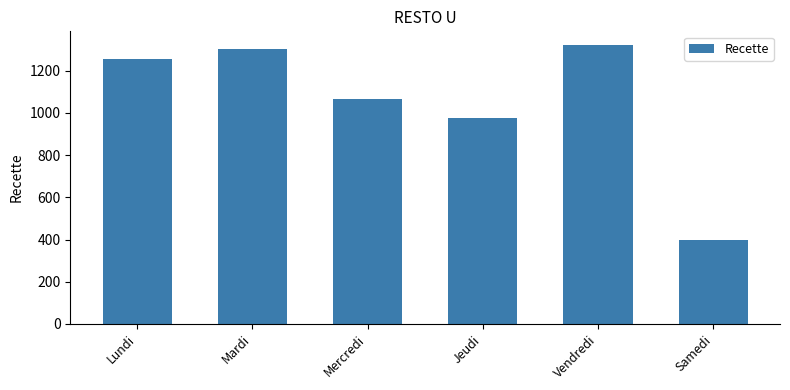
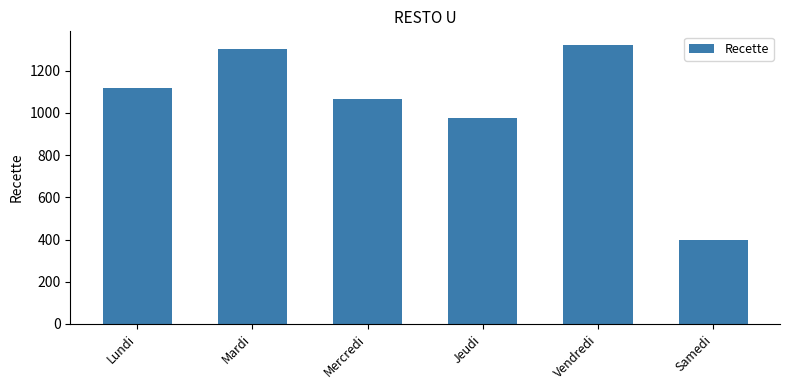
  {
-   "Lundi": 1250,
+   "Lundi": 1120,
    "Mardi": 1300,
    "Mercredi": 1070,
    "Jeudi": 980,
    "Vendredi": 1320,
    "Samedi": 400
  }
